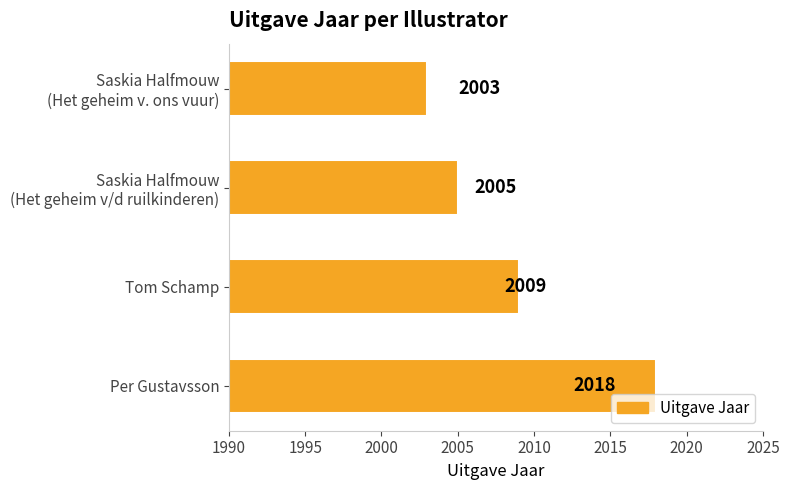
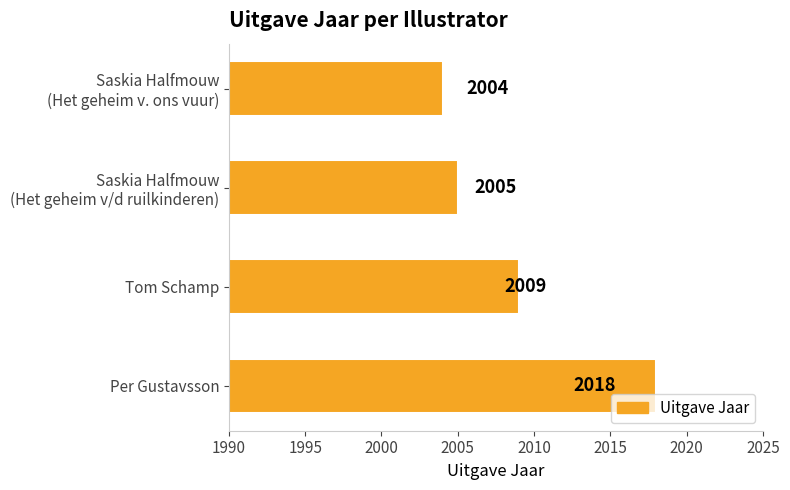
  {
-   "Saskia Halfmouw (Het geheim v. ons vuur)": 2003,
+   "Saskia Halfmouw (Het geheim v. ons vuur)": 2004,
    "Saskia Halfmouw (Het geheim v/d ruilkinderen)": 2005,
    "Tom Schamp": 2009
  }
